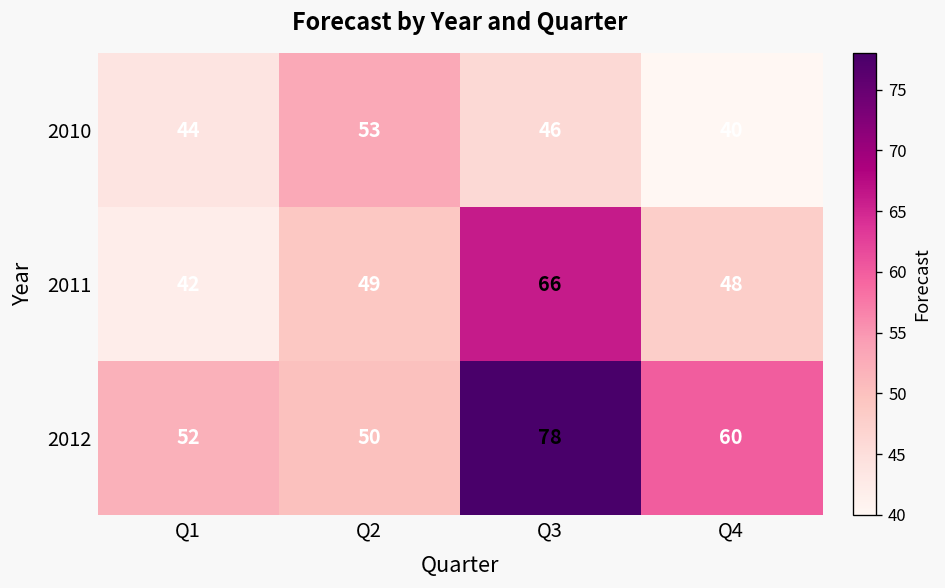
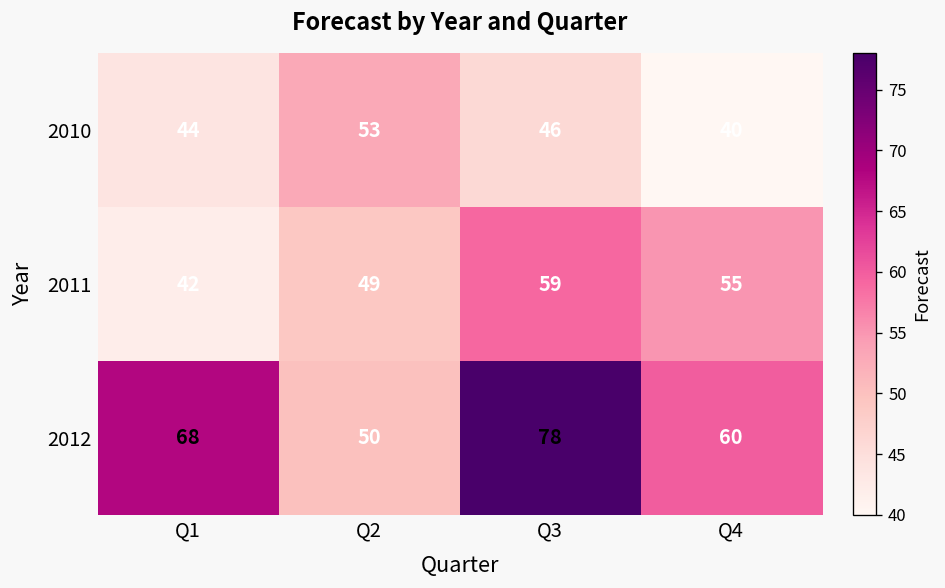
  {
    "2010": {
      "Q2": 53
    },
    "2011": {
      "Q2": 49,
-     "Q3": 66,
-     "Q4": 48
+     "Q3": 59,
+     "Q4": 55
    },
    "2012": {
-     "Q1": 52,
+     "Q1": 68,
      "Q2": 50,
      "Q3": 78,
      "Q4": 60
    }
  }
